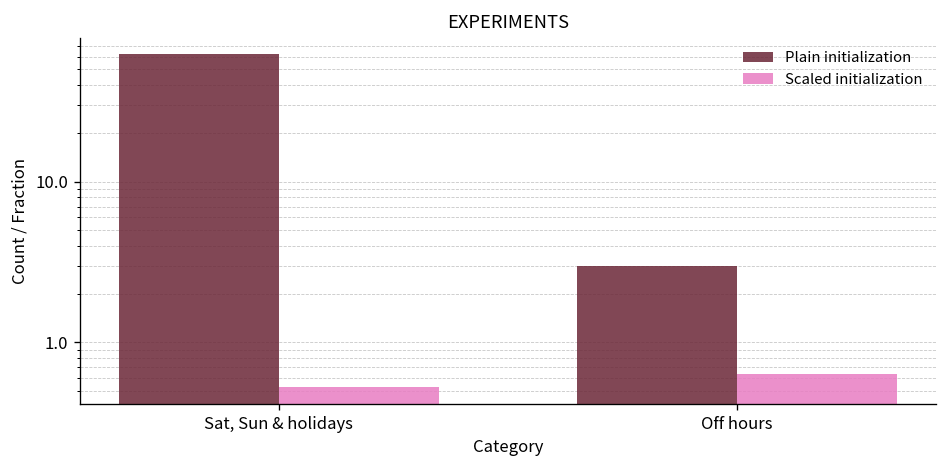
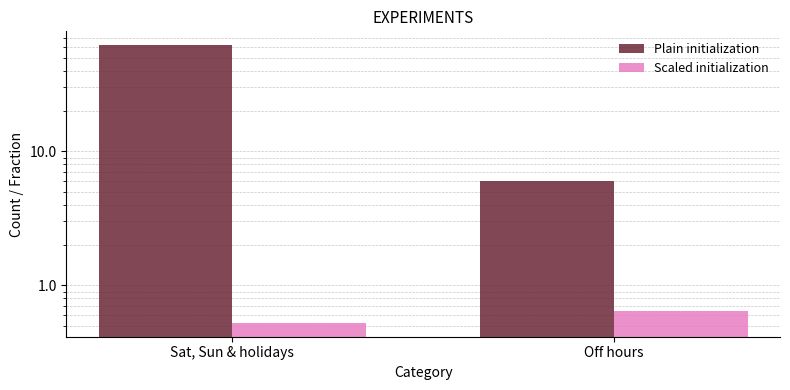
  {
    "Plain initialization": {
      "Sat, Sun & holidays": 60,
-     "Off hours": 3
+     "Off hours": 6
    },
    "Scaled initialization": {
      "Sat, Sun & holidays": 0.53,
      "Off hours": 0.6
    }
  }
